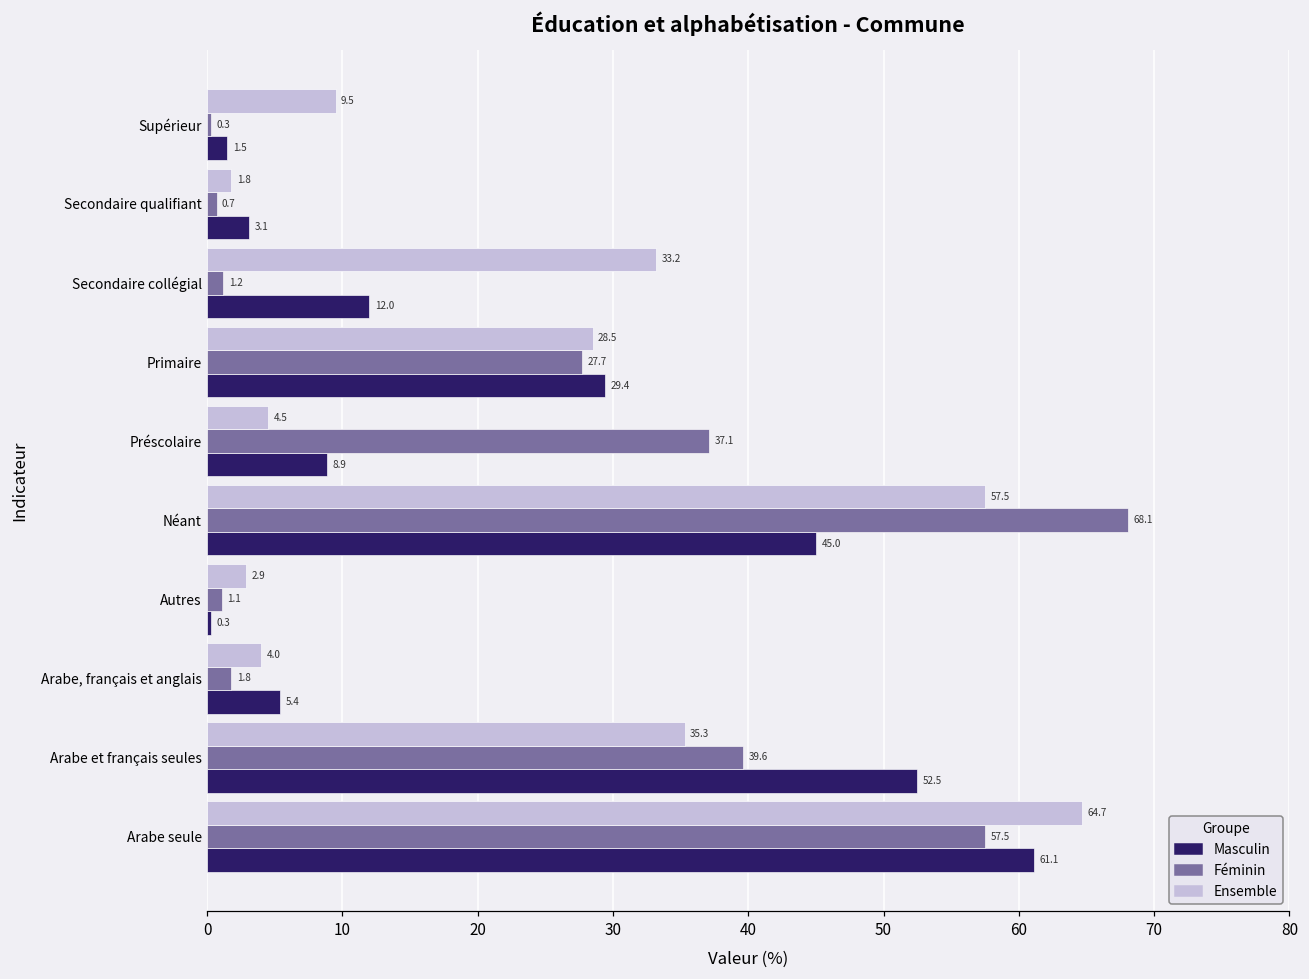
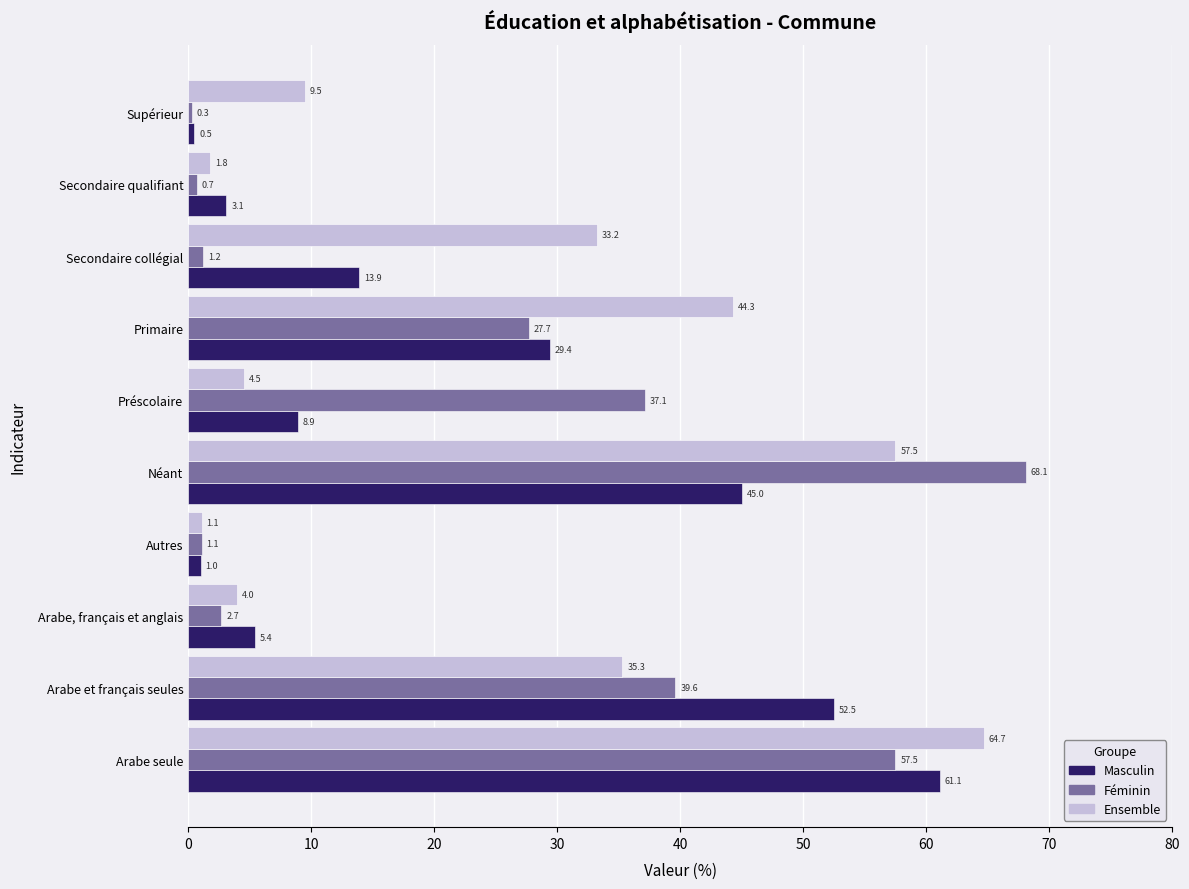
  {
    "Masculin": {
-     "Supérieur": 1.5,
+     "Supérieur": 0.5,
      "Secondaire qualifiant": 3.1,
-     "Secondaire collégial": 12.0,
+     "Secondaire collégial": 13.9,
      "Primaire": 29.4,
      "Préscolaire": 8.9,
      "Néant": 45.0,
-     "Autres": 0.3,
+     "Autres": 1.0,
      "Arabe, français et anglais": 5.4,
      "Arabe et français seules": 52.5,
      "Arabe seule": 61.1
    },
    "Féminin": {
      "Supérieur": 0.3,
      "Secondaire qualifiant": 0.7,
      "Secondaire collégial": 1.2,
      "Primaire": 27.7,
      "Préscolaire": 37.1,
      "Néant": 68.1,
      "Autres": 1.1,
-     "Arabe, français et anglais": 1.8,
+     "Arabe, français et anglais": 2.7,
      "Arabe et français seules": 39.6,
      "Arabe seule": 57.5
    },
    "Ensemble": {
      "Supérieur": 9.5,
      "Secondaire qualifiant": 1.8,
      "Secondaire collégial": 33.2,
-     "Primaire": 28.5,
+     "Primaire": 44.3,
      "Préscolaire": 4.5,
      "Néant": 57.5,
-     "Autres": 2.9,
+     "Autres": 1.1,
      "Arabe, français et anglais": 4.0,
      "Arabe et français seules": 35.3,
      "Arabe seule": 64.7
    }
  }
